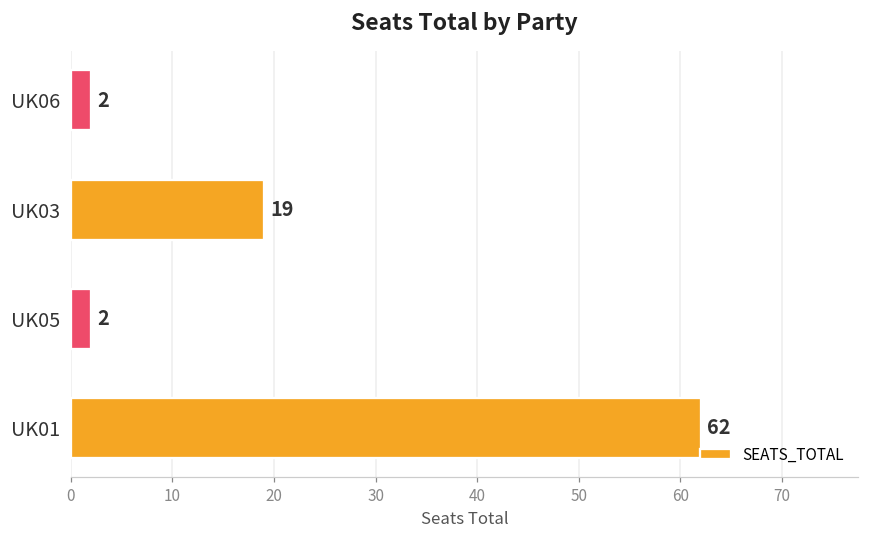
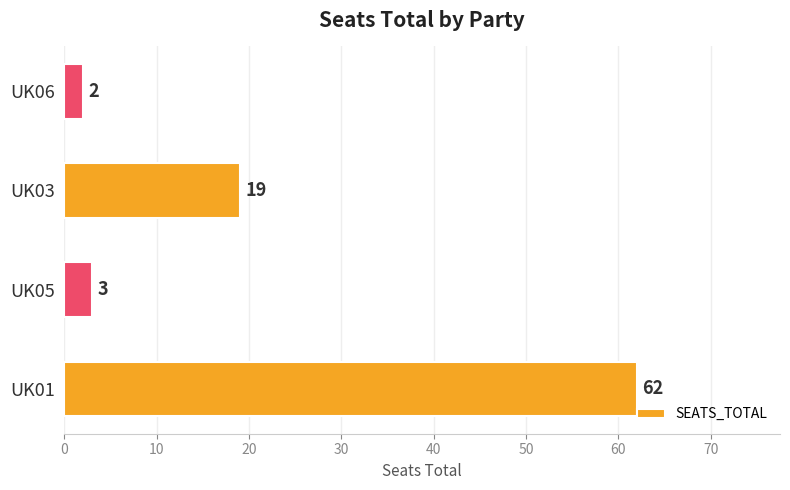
  {
    "UK06": 2,
    "UK03": 19,
-   "UK05": 2,
+   "UK05": 3,
    "UK01": 62
  }
